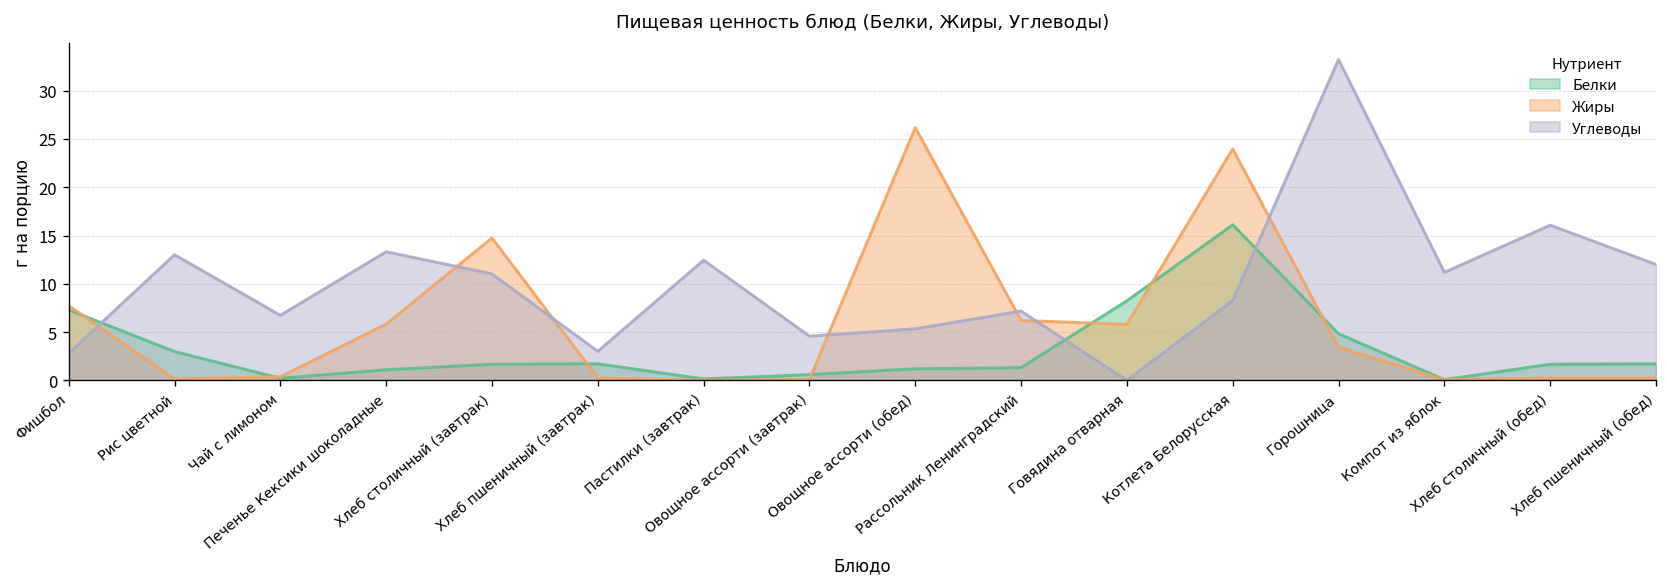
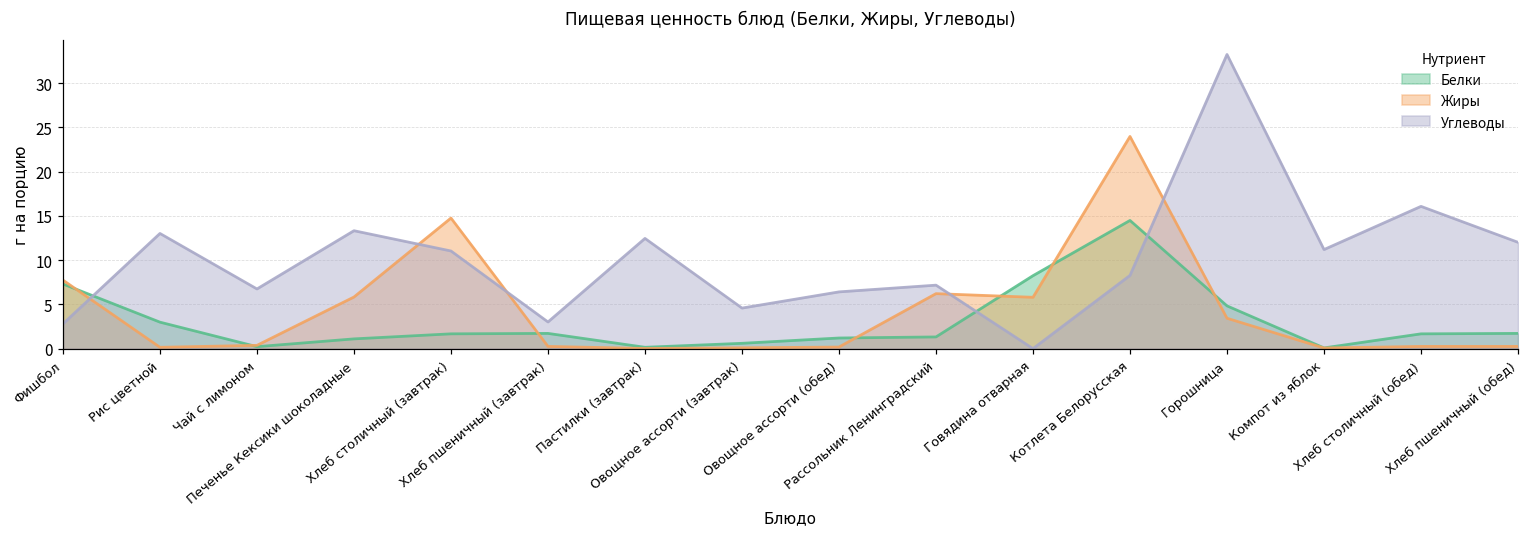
  {
    "Белки": {
      "Фишбол": 7,
      "Рис цветной": 3,
      "Печенье Кексики шоколадные": 1,
      "Хлеб столичный (завтрак)": 2,
      "Хлеб пшеничный (завтрак)": 2,
      "Овощное ассорти (завтрак)": 1,
      "Овощное ассорти (обед)": 1,
      "Рассольник Ленинградский": 1,
      "Говядина отварная": 8,
-     "Котлета Белорусская": 16,
+     "Котлета Белорусская": 14,
      "Горошница": 5,
      "Хлеб столичный (обед)": 2,
      "Хлеб пшеничный (обед)": 2
    },
    "Жиры": {
      "Фишбол": 8,
      "Рис цветной": 0,
      "Печенье Кексики шоколадные": 6,
      "Хлеб столичный (завтрак)": 15,
      "Хлеб пшеничный (завтрак)": 0,
      "Овощное ассорти (завтрак)": 0,
-     "Овощное ассорти (обед)": 26,
+     "Овощное ассорти (обед)": 0,
      "Рассольник Ленинградский": 6,
      "Говядина отварная": 6,
      "Котлета Белорусская": 24,
      "Горошница": 3,
      "Хлеб столичный (обед)": 0,
      "Хлеб пшеничный (обед)": 0
    },
    "Углеводы": {
      "Фишбол": 3,
      "Рис цветной": 13,
      "Чай с лимоном": 7,
      "Печенье Кексики шоколадные": 13,
      "Хлеб столичный (завтрак)": 11,
      "Хлеб пшеничный (завтрак)": 3,
      "Пастилки (завтрак)": 12,
      "Овощное ассорти (завтрак)": 5,
-     "Овощное ассорти (обед)": 5,
+     "Овощное ассорти (обед)": 6,
      "Рассольник Ленинградский": 7,
      "Говядина отварная": 0,
      "Котлета Белорусская": 8,
      "Горошница": 33,
      "Компот из яблок": 11,
      "Хлеб столичный (обед)": 16,
      "Хлеб пшеничный (обед)": 12
    }
  }
